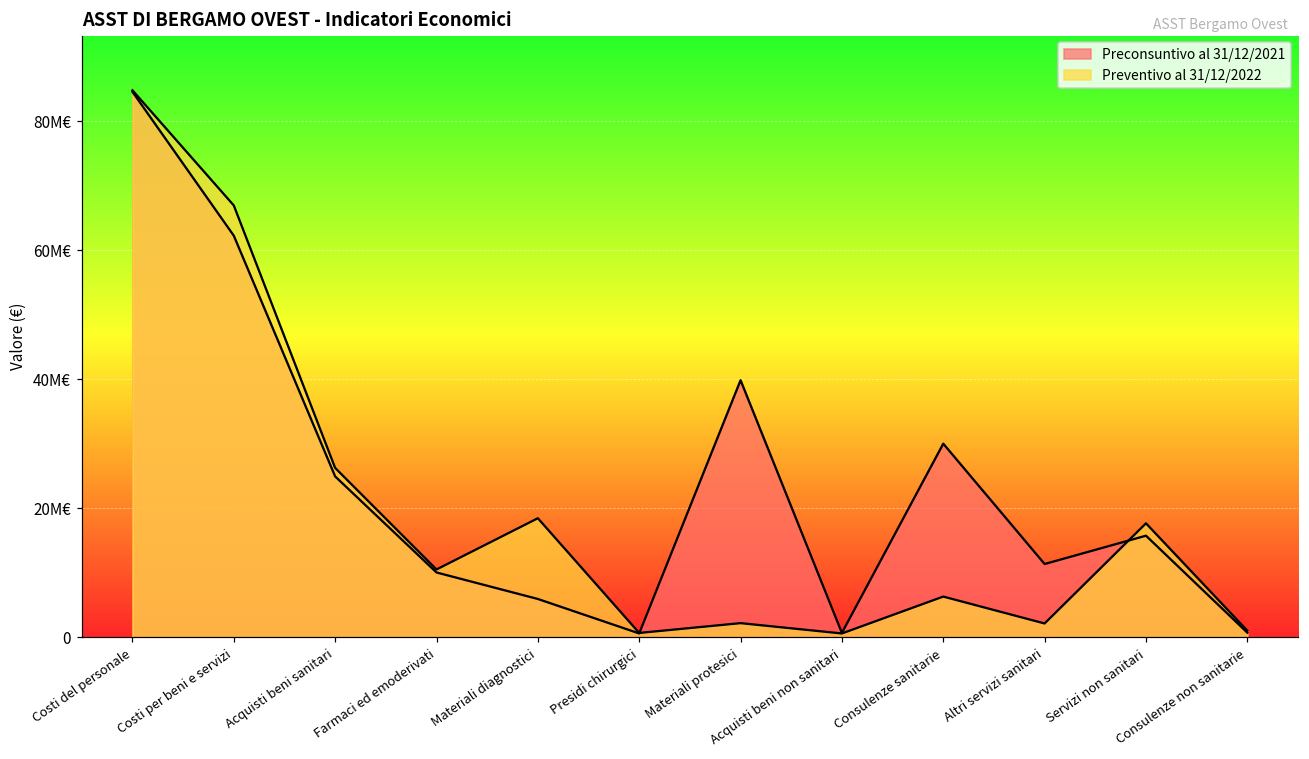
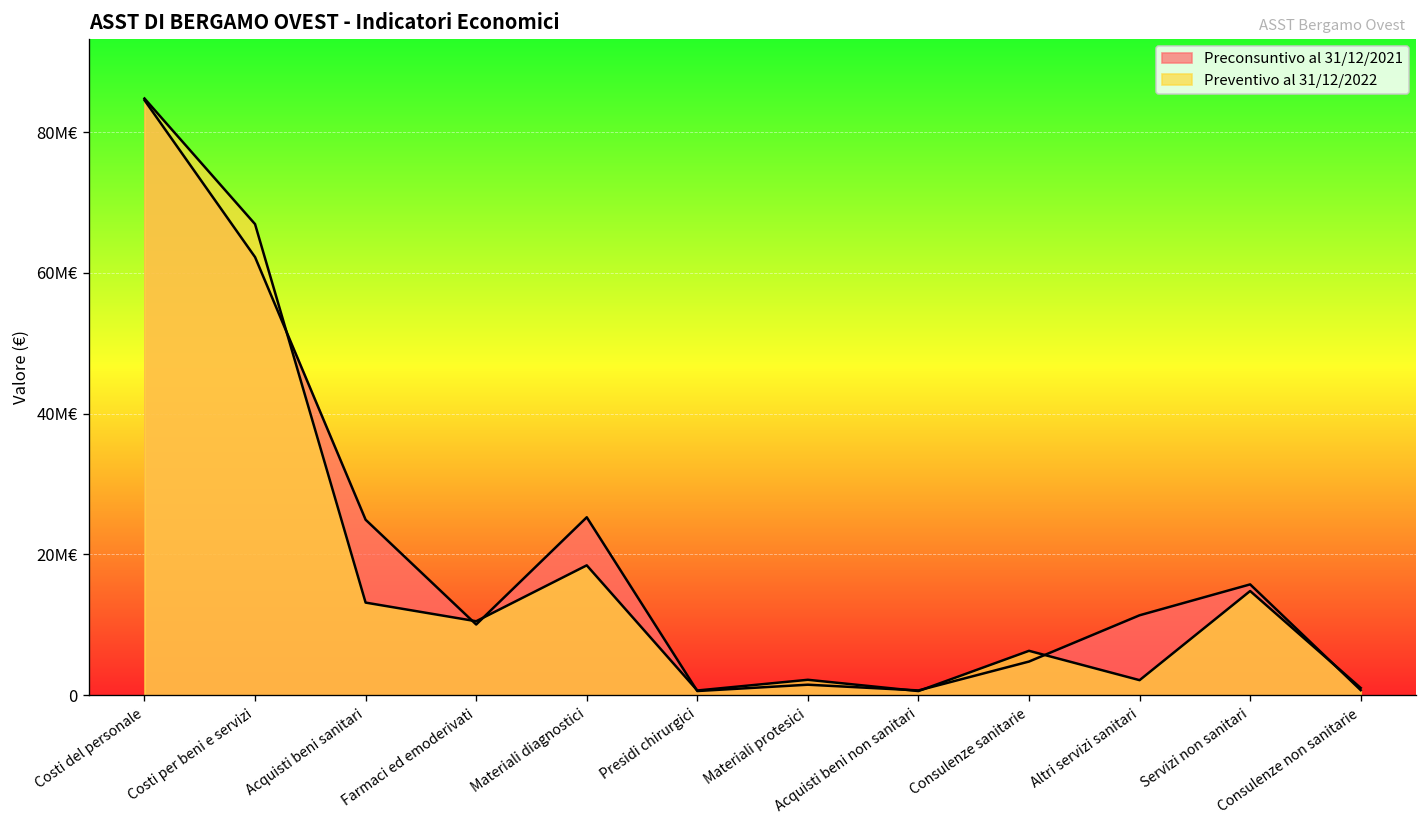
  {
    "Preconsuntivo al 31/12/2021": {
      "Costi per beni e servizi": "62M€",
      "Acquisti beni sanitari": "25M€",
      "Farmaci ed emoderivati": "10M€",
-     "Materiali diagnostici": "6M€",
-     "Materiali protesici": "40M€",
-     "Consulenze sanitarie": "30M€",
+     "Materiali diagnostici": "25M€",
+     "Materiali protesici": "2M€",
+     "Consulenze sanitarie": "5M€",
      "Altri servizi sanitari": "11M€",
      "Servizi non sanitari": "16M€"
    },
    "Preventivo al 31/12/2022": {
      "Costi per beni e servizi": "67M€",
-     "Acquisti beni sanitari": "26M€",
+     "Acquisti beni sanitari": "13M€",
      "Farmaci ed emoderivati": "11M€",
      "Materiali diagnostici": "18M€",
      "Materiali protesici": "2M€",
      "Consulenze sanitarie": "6M€",
      "Altri servizi sanitari": "2M€",
-     "Servizi non sanitari": "18M€"
+     "Servizi non sanitari": "15M€"
    }
  }
